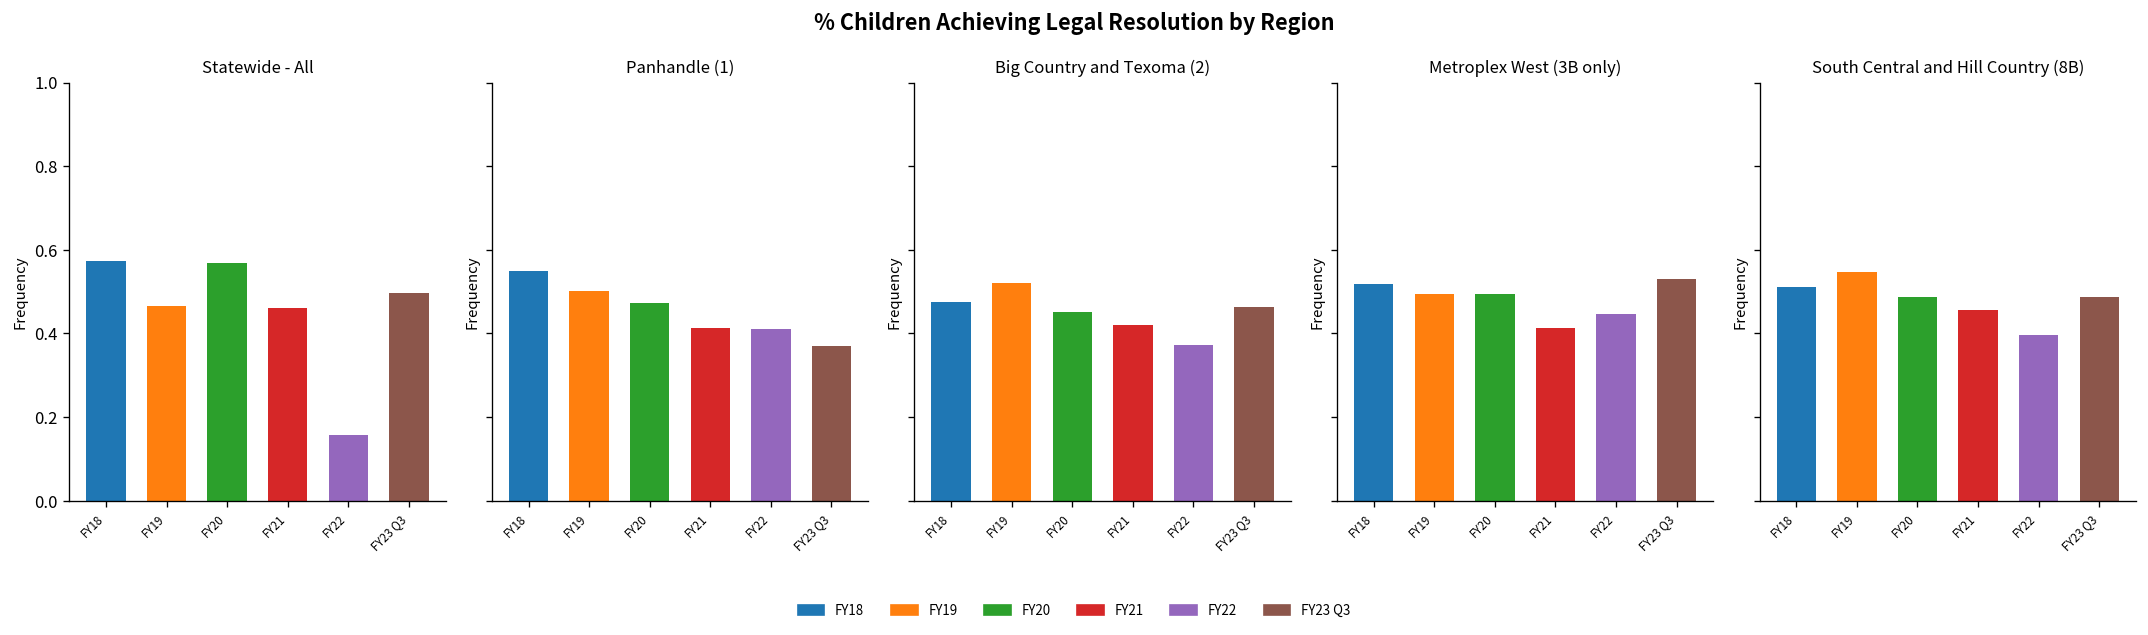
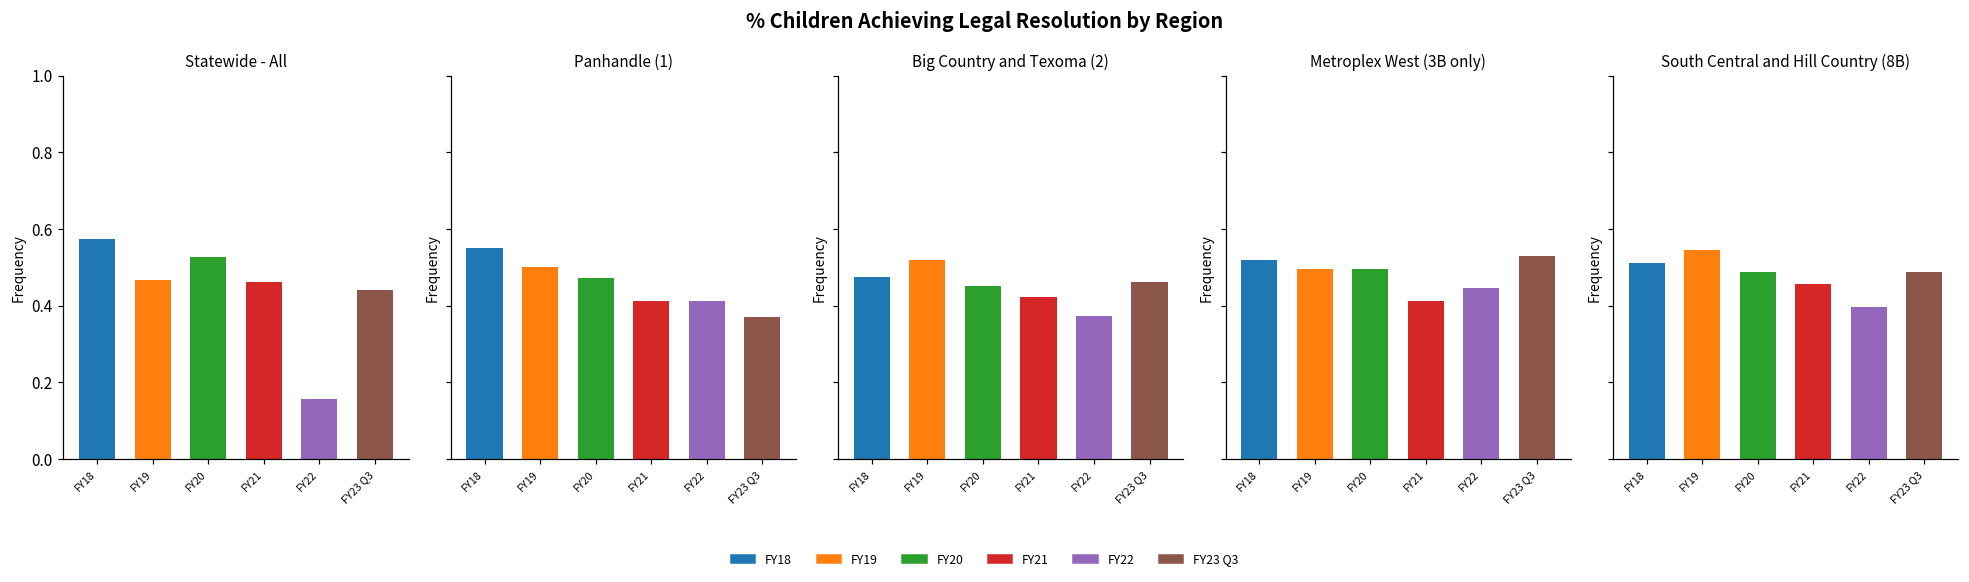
  {
    "Statewide - All": {
      "FY18": 0.57,
      "FY19": 0.47,
-     "FY20": 0.57,
+     "FY20": 0.53,
      "FY21": 0.46,
      "FY22": 0.16,
-     "FY23 Q3": 0.50
+     "FY23 Q3": 0.44
    }
  }
